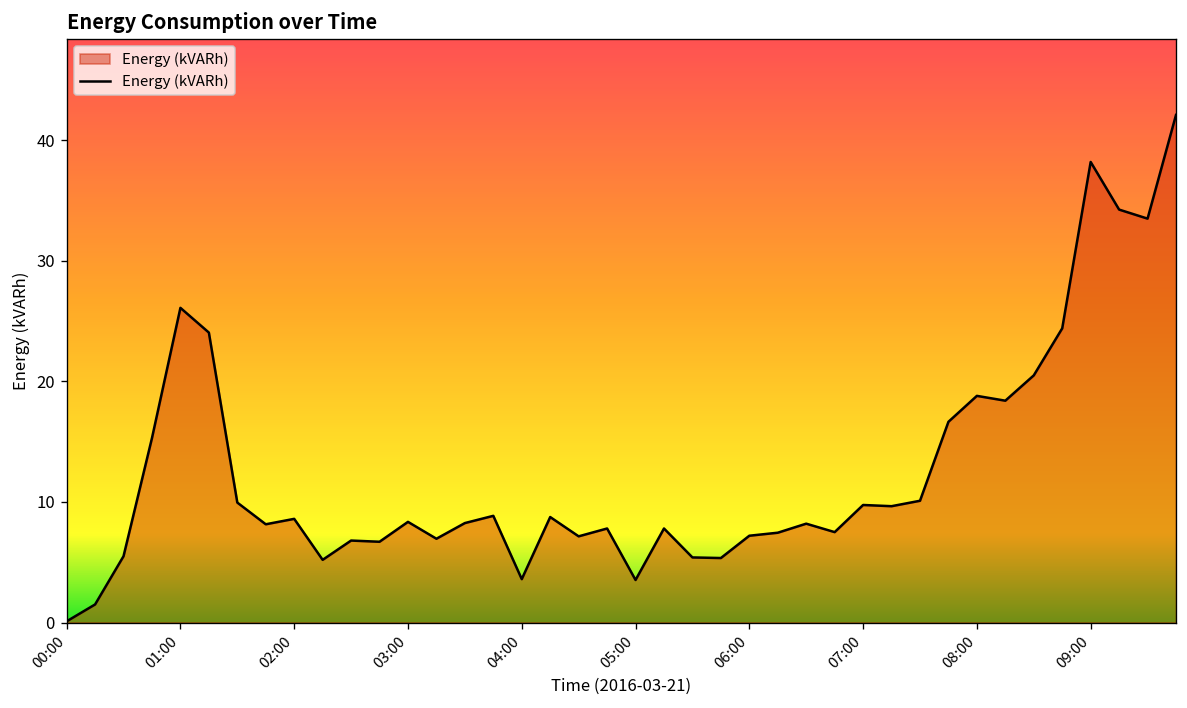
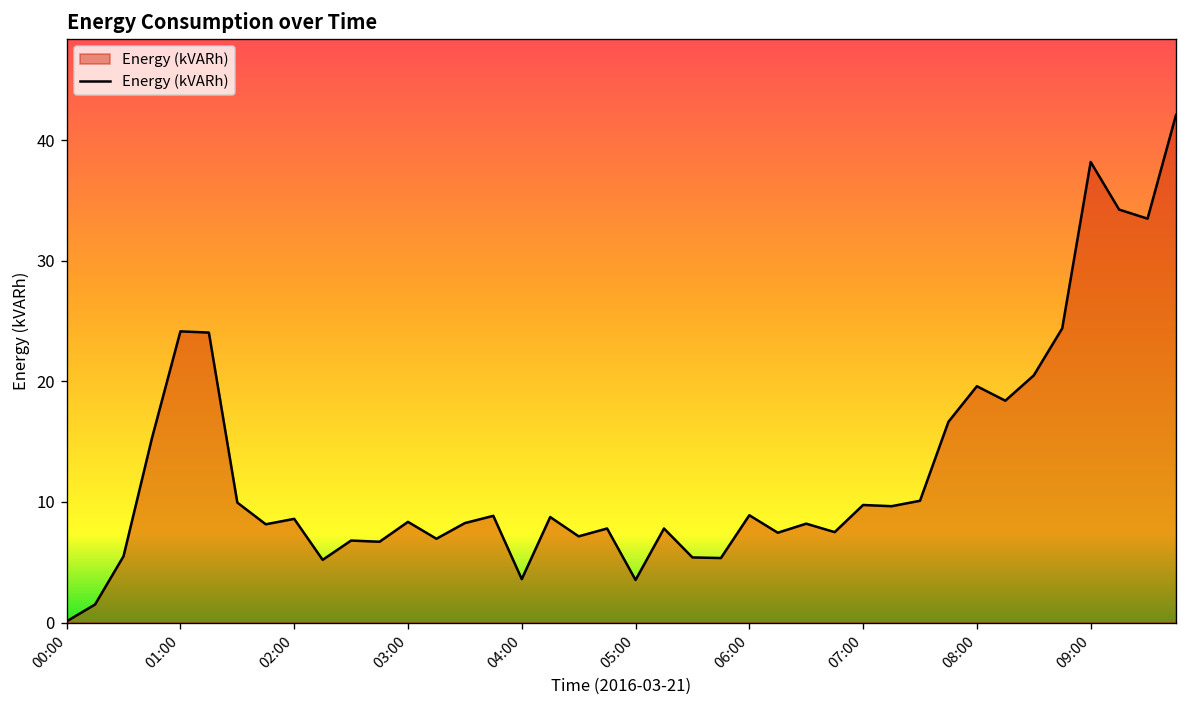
  {
    "00:00": 0.1,
-   "01:00": 26.1,
+   "01:00": 24.2,
    "02:00": 8.6,
    "03:00": 8.4,
    "04:00": 3.6,
    "05:00": 3.5,
-   "06:00": 7.2,
+   "06:00": 8.9,
    "07:00": 9.8,
-   "08:00": 18.8,
+   "08:00": 19.6,
    "09:00": 38.2
  }
